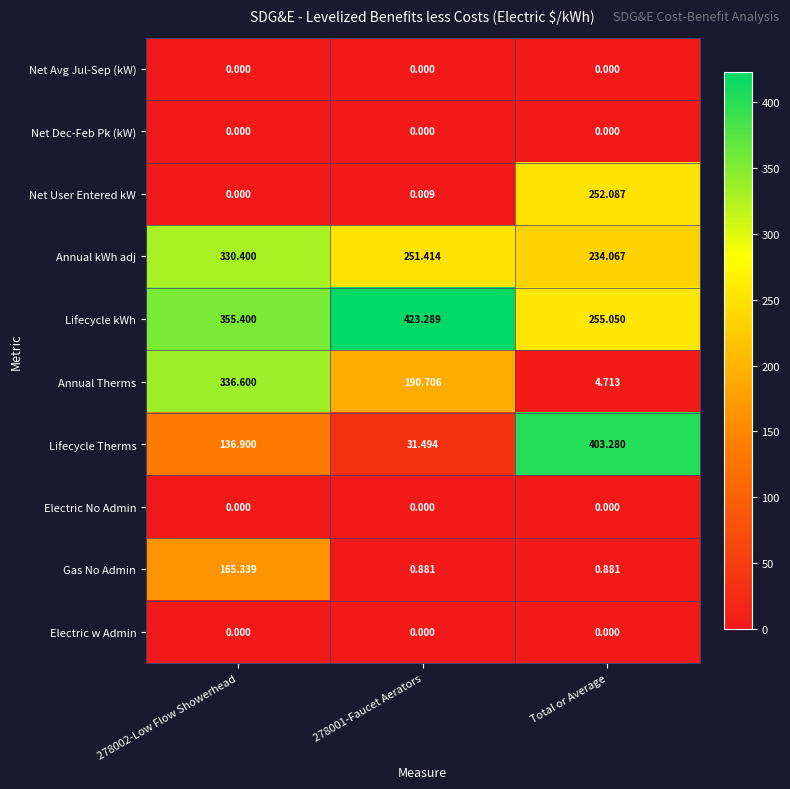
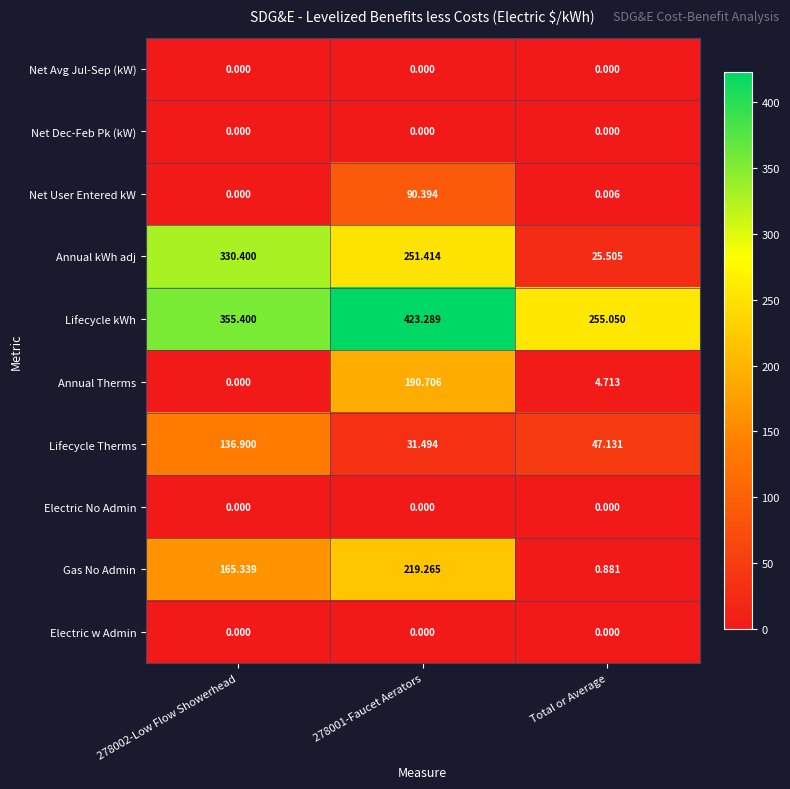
  {
    "Net Avg Jul-Sep (kW)": {
      "278002-Low Flow Showerhead": 0.000,
      "278001-Faucet Aerators": 0.000,
      "Total or Average": 0.000
    },
    "Net Dec-Feb Pk (kW)": {
      "278002-Low Flow Showerhead": 0.000,
      "278001-Faucet Aerators": 0.000,
      "Total or Average": 0.000
    },
    "Net User Entered kW": {
      "278002-Low Flow Showerhead": 0.000,
-     "278001-Faucet Aerators": 0.009,
-     "Total or Average": 252.087
+     "278001-Faucet Aerators": 90.394,
+     "Total or Average": 0.006
    },
    "Annual kWh adj": {
      "278002-Low Flow Showerhead": 330.400,
      "278001-Faucet Aerators": 251.414,
-     "Total or Average": 234.067
+     "Total or Average": 25.505
    },
    "Lifecycle kWh": {
      "278002-Low Flow Showerhead": 355.400,
      "278001-Faucet Aerators": 423.289,
      "Total or Average": 255.050
    },
    "Annual Therms": {
-     "278002-Low Flow Showerhead": 336.600,
+     "278002-Low Flow Showerhead": 0.000,
      "278001-Faucet Aerators": 190.706,
      "Total or Average": 4.713
    },
    "Lifecycle Therms": {
      "278002-Low Flow Showerhead": 136.900,
      "278001-Faucet Aerators": 31.494,
-     "Total or Average": 403.280
+     "Total or Average": 47.131
    },
    "Electric No Admin": {
      "278002-Low Flow Showerhead": 0.000,
      "278001-Faucet Aerators": 0.000,
      "Total or Average": 0.000
    },
    "Gas No Admin": {
      "278002-Low Flow Showerhead": 165.339,
-     "278001-Faucet Aerators": 0.881,
+     "278001-Faucet Aerators": 219.265,
      "Total or Average": 0.881
    },
    "Electric w Admin": {
      "278002-Low Flow Showerhead": 0.000,
      "278001-Faucet Aerators": 0.000,
      "Total or Average": 0.000
    }
  }
